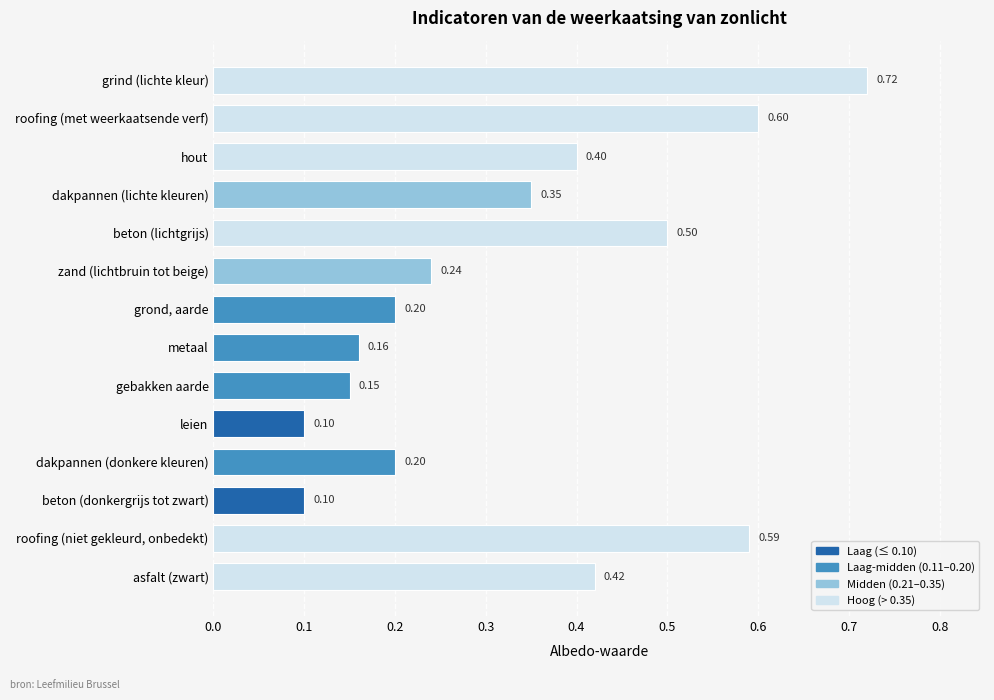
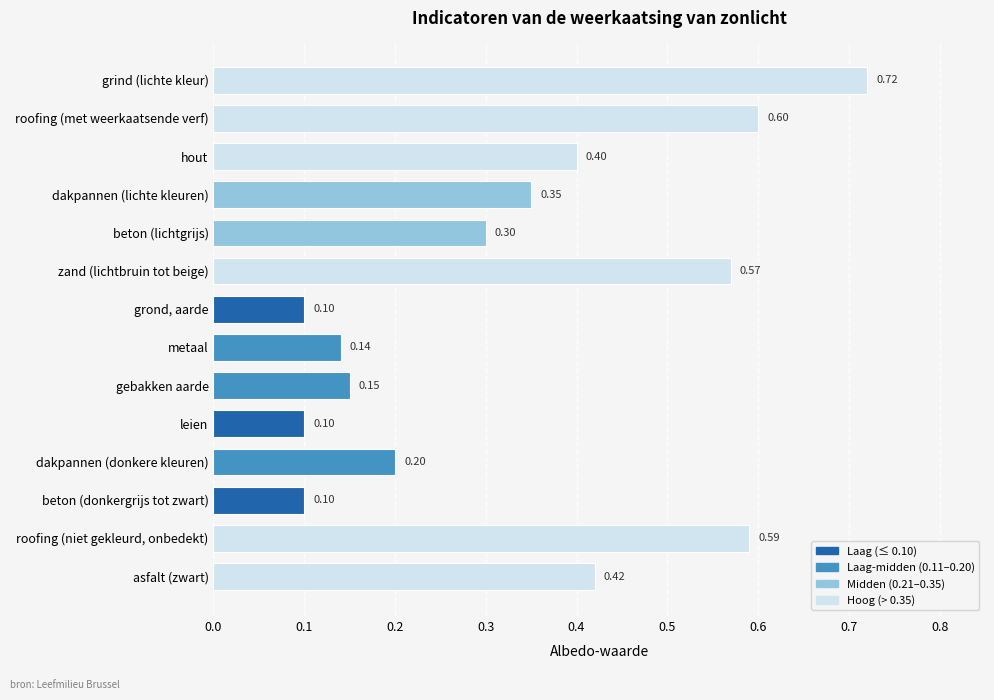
  {
    "grind (lichte kleur)": 0.72,
    "roofing (met weerkaatsende verf)": 0.60,
    "hout": 0.40,
    "dakpannen (lichte kleuren)": 0.35,
-   "beton (lichtgrijs)": 0.50,
-   "zand (lichtbruin tot beige)": 0.24,
-   "grond, aarde": 0.20,
-   "metaal": 0.16,
+   "beton (lichtgrijs)": 0.30,
+   "zand (lichtbruin tot beige)": 0.57,
+   "grond, aarde": 0.10,
+   "metaal": 0.14,
    "gebakken aarde": 0.15,
    "leien": 0.10,
    "dakpannen (donkere kleuren)": 0.20,
    "beton (donkergrijs tot zwart)": 0.10,
    "roofing (niet gekleurd, onbedekt)": 0.59,
    "asfalt (zwart)": 0.42
  }
